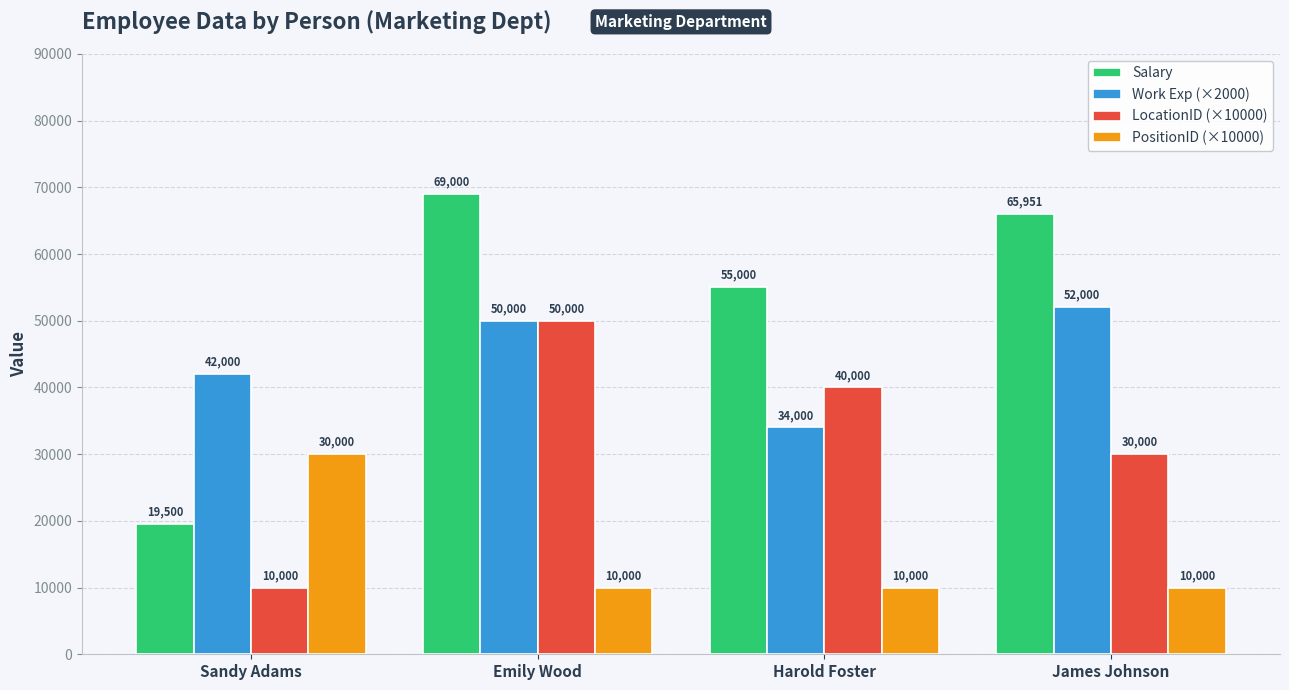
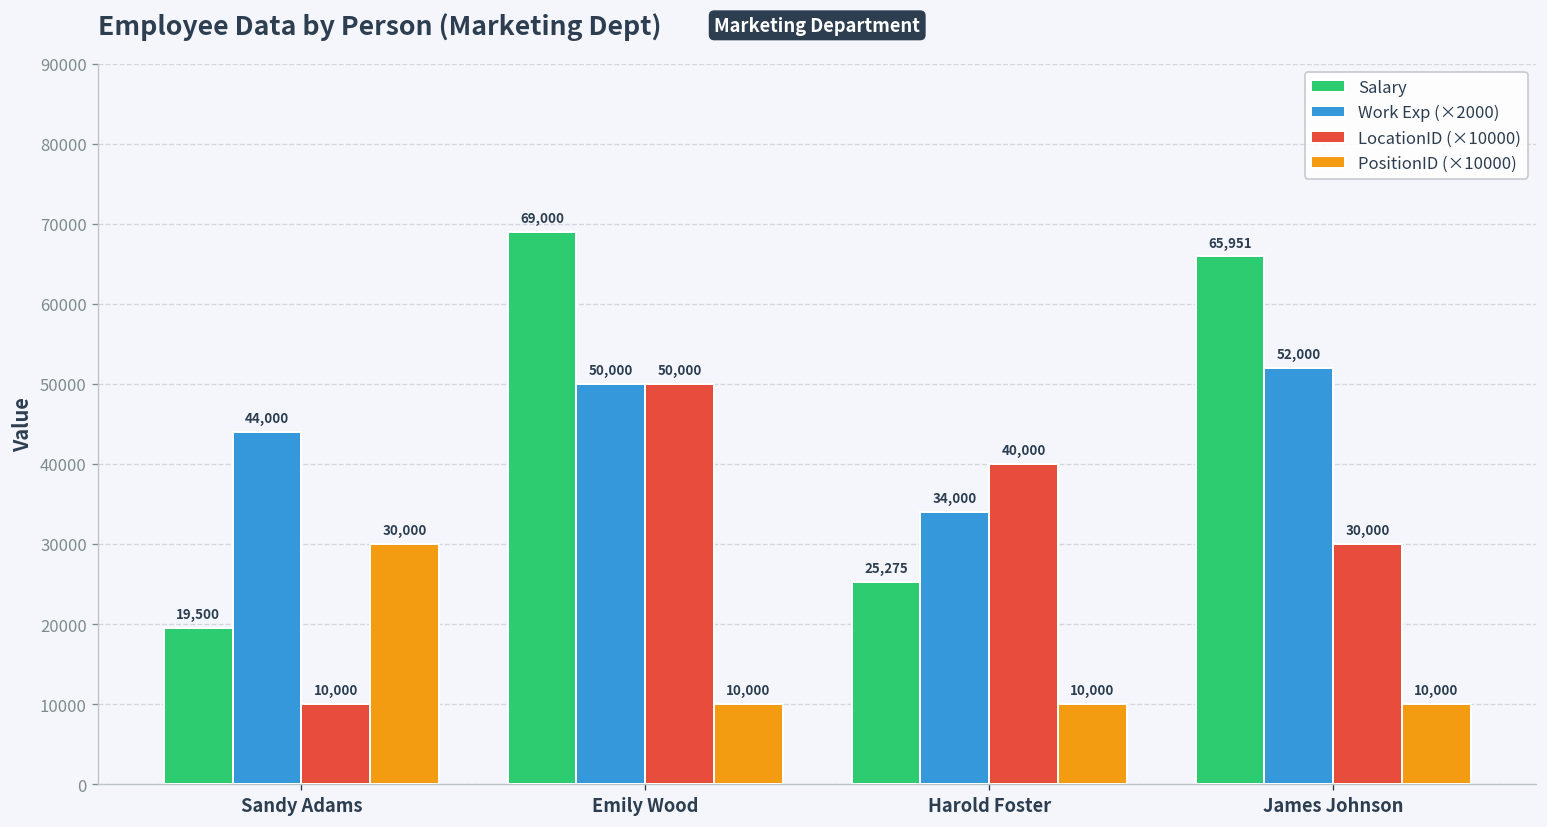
  {
    "Salary": {
      "Sandy Adams": "19,500",
      "Emily Wood": "69,000",
-     "Harold Foster": "55,000",
+     "Harold Foster": "25,275",
      "James Johnson": "65,951"
    },
    "Work Exp (×2000)": {
-     "Sandy Adams": "42,000",
+     "Sandy Adams": "44,000",
      "Emily Wood": "50,000",
      "Harold Foster": "34,000",
      "James Johnson": "52,000"
    },
    "LocationID (×10000)": {
      "Sandy Adams": "10,000",
      "Emily Wood": "50,000",
      "Harold Foster": "40,000",
      "James Johnson": "30,000"
    },
    "PositionID (×10000)": {
      "Sandy Adams": "30,000",
      "Emily Wood": "10,000",
      "Harold Foster": "10,000",
      "James Johnson": "10,000"
    }
  }
